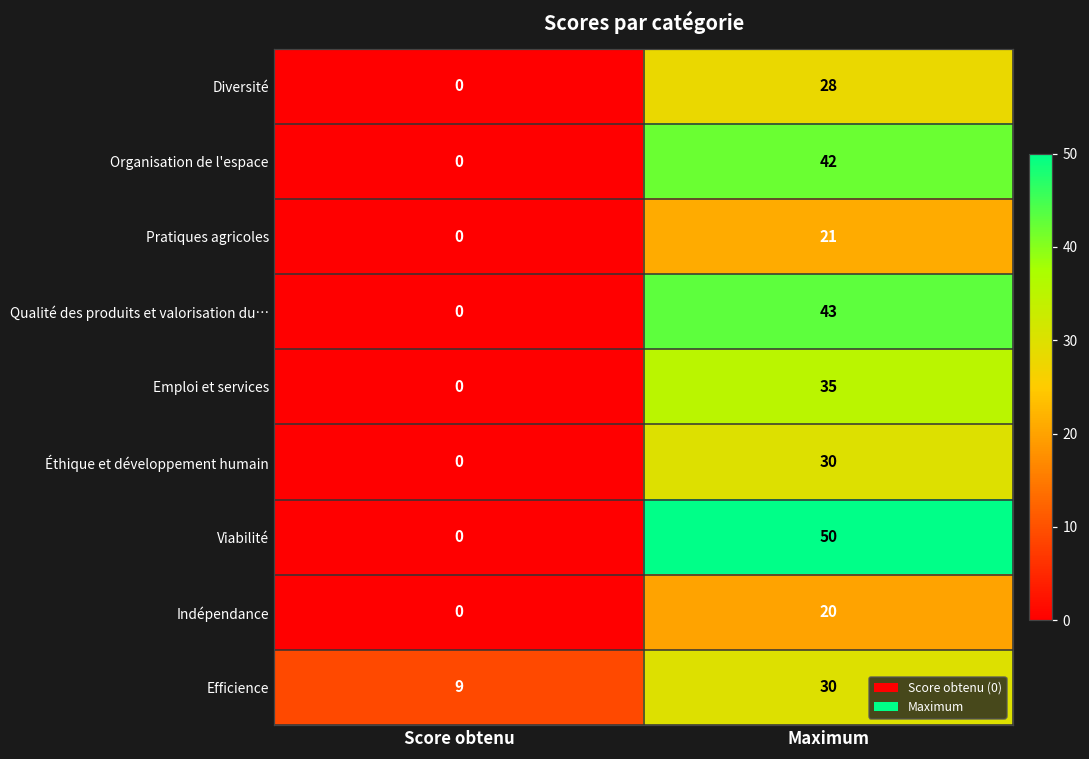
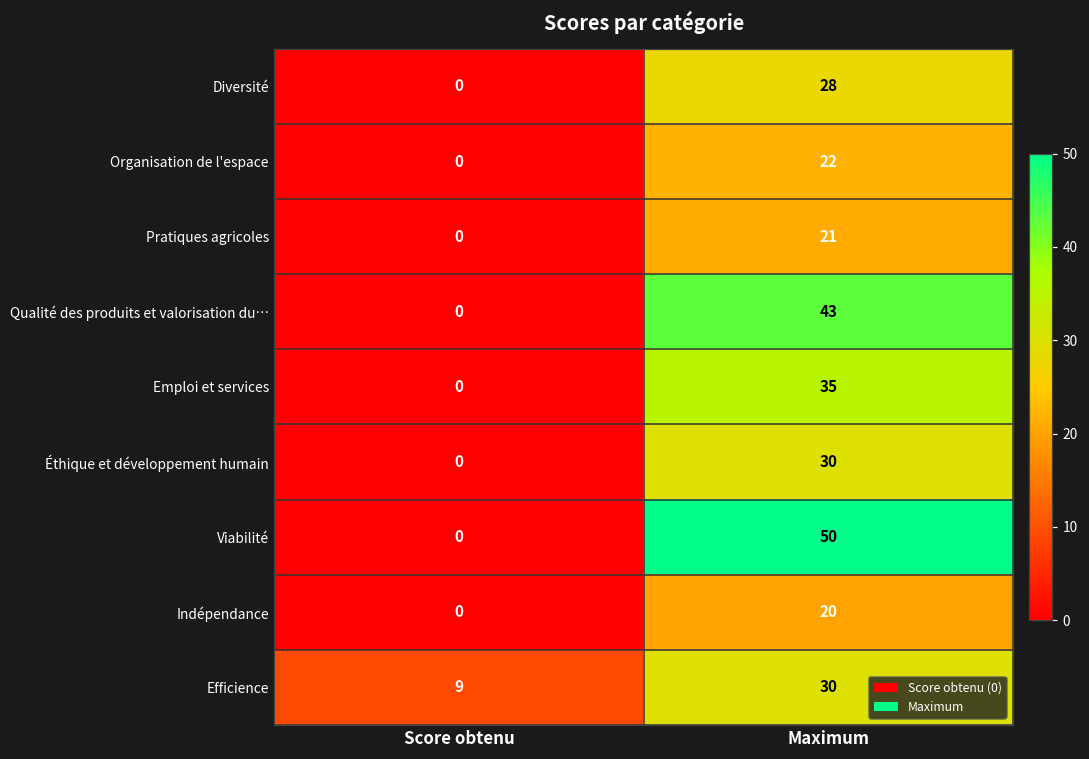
  {
    "Diversité": {
      "Score obtenu": 0,
      "Maximum": 28
    },
    "Organisation de l'espace": {
      "Score obtenu": 0,
-     "Maximum": 42
+     "Maximum": 22
    },
    "Pratiques agricoles": {
      "Score obtenu": 0,
      "Maximum": 21
    },
    "Qualité des produits et valorisation du…": {
      "Score obtenu": 0,
      "Maximum": 43
    },
    "Emploi et services": {
      "Score obtenu": 0,
      "Maximum": 35
    },
    "Éthique et développement humain": {
      "Score obtenu": 0,
      "Maximum": 30
    },
    "Viabilité": {
      "Score obtenu": 0,
      "Maximum": 50
    },
    "Indépendance": {
      "Score obtenu": 0,
      "Maximum": 20
    },
    "Efficience": {
      "Score obtenu": 9,
      "Maximum": 30
    }
  }
